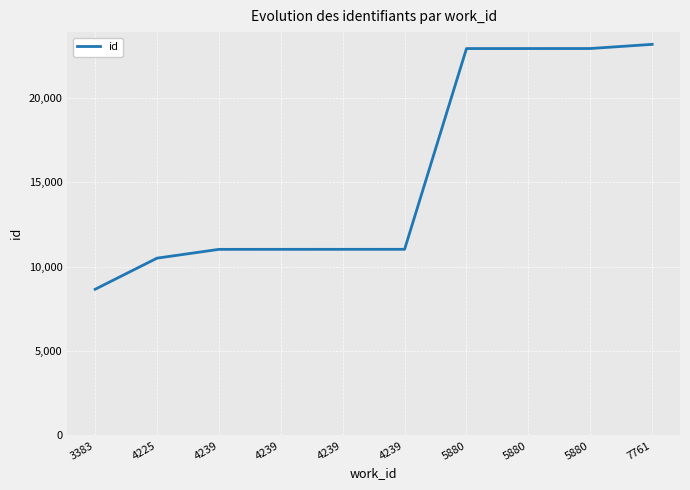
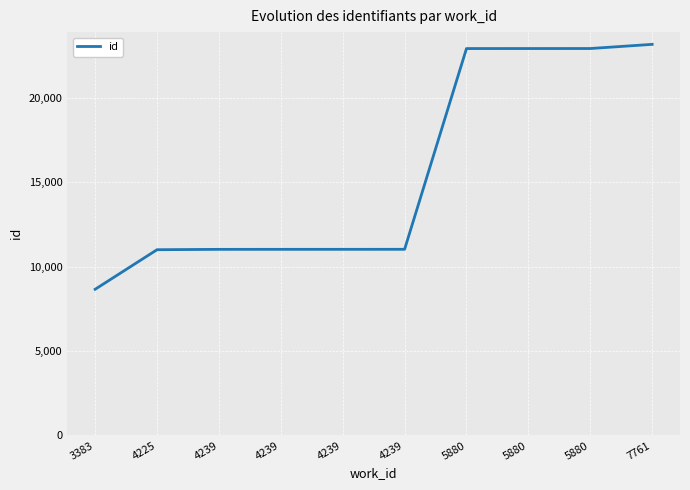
  {
    "3383": "8,700",
-   "4225": "10,500",
+   "4225": "11,000",
    "7761": "23,200"
  }
